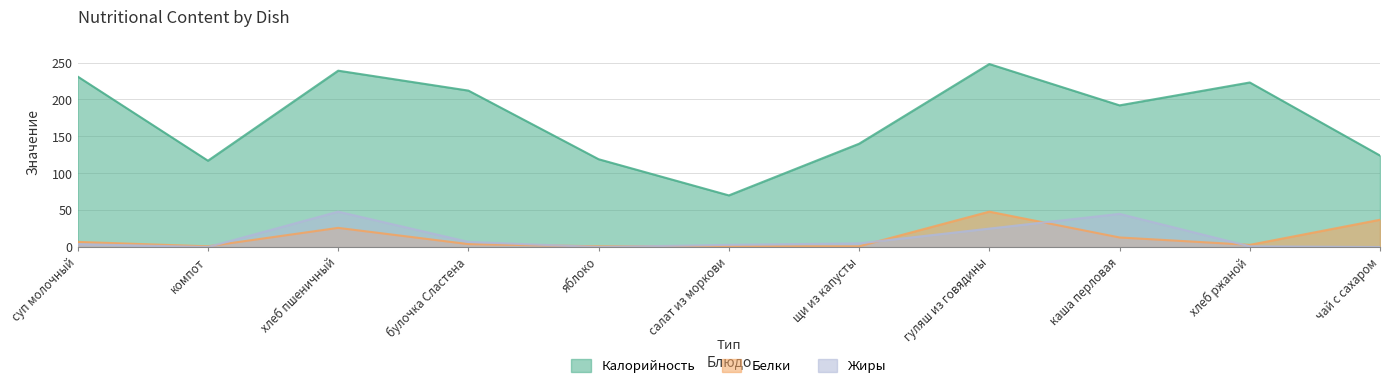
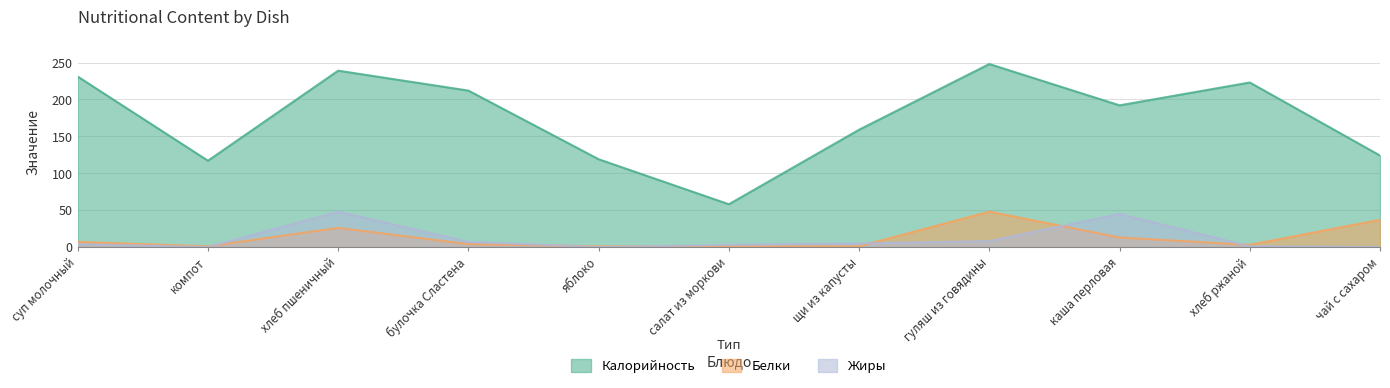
  {
    "Калорийность": {
      "суп молочный": 230,
      "компот": 120,
      "хлеб пшеничный": 240,
      "булочка Сластена": 210,
      "яблоко": 120,
-     "салат из моркови": 70,
-     "щи из капусты": 140,
+     "салат из моркови": 60,
+     "щи из капусты": 160,
      "гуляш из говядины": 250,
      "каша перловая": 190,
      "хлеб ржаной": 220,
      "чай с сахаром": 120
    },
    "Белки": {
      "хлеб пшеничный": 30,
      "щи из капусты": 0,
      "гуляш из говядины": 50,
      "каша перловая": 10,
      "чай с сахаром": 40
    },
    "Жиры": {
      "хлеб пшеничный": 50,
      "щи из капусты": 10,
-     "гуляш из говядины": 30,
+     "гуляш из говядины": 10,
      "каша перловая": 50,
      "чай с сахаром": 0
    }
  }
